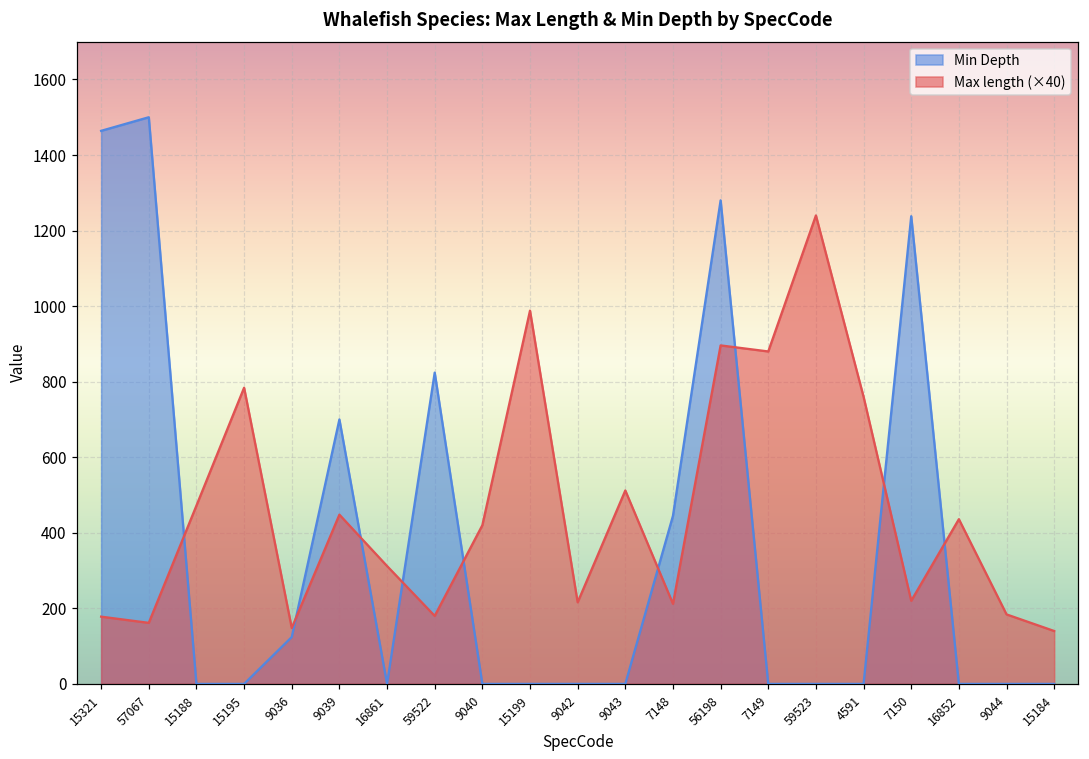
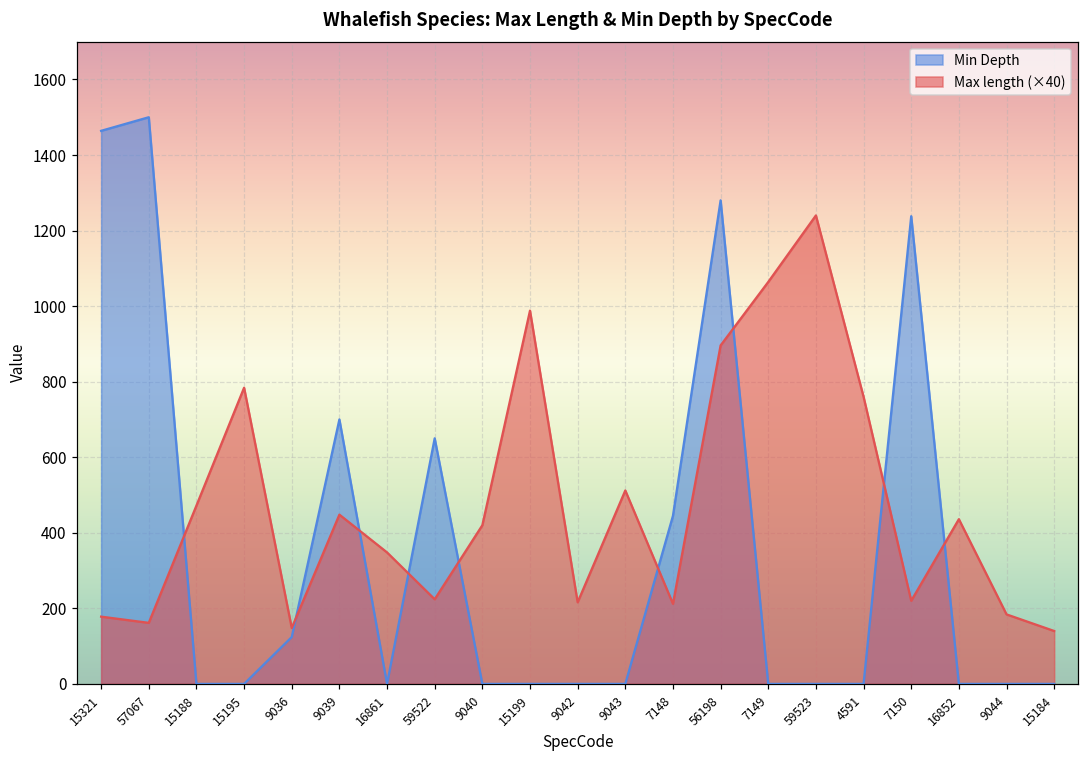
  {
    "Min Depth": {
      "15321": 1460,
      "57067": 1500,
      "15188": 0,
      "15195": 0,
      "9036": 120,
      "9039": 700,
      "16861": 0,
-     "59522": 820,
+     "59522": 650,
      "9040": 0,
      "15199": 0,
      "9042": 0,
      "9043": 0,
      "7148": 450,
      "56198": 1280,
      "7149": 0,
      "59523": 0,
      "4591": 0,
      "7150": 1240,
      "16852": 0,
      "9044": 0,
      "15184": 0
    },
    "Max length (×40)": {
      "15321": 180,
      "57067": 160,
      "15188": 470,
      "15195": 780,
      "9036": 150,
      "9039": 450,
-     "16861": 310,
-     "59522": 180,
+     "16861": 350,
+     "59522": 220,
      "9040": 420,
      "15199": 990,
      "9042": 220,
      "9043": 510,
      "7148": 210,
      "56198": 900,
-     "7149": 880,
+     "7149": 1060,
      "59523": 1240,
      "4591": 760,
      "7150": 220,
      "16852": 440,
      "9044": 180,
      "15184": 140
    }
  }
